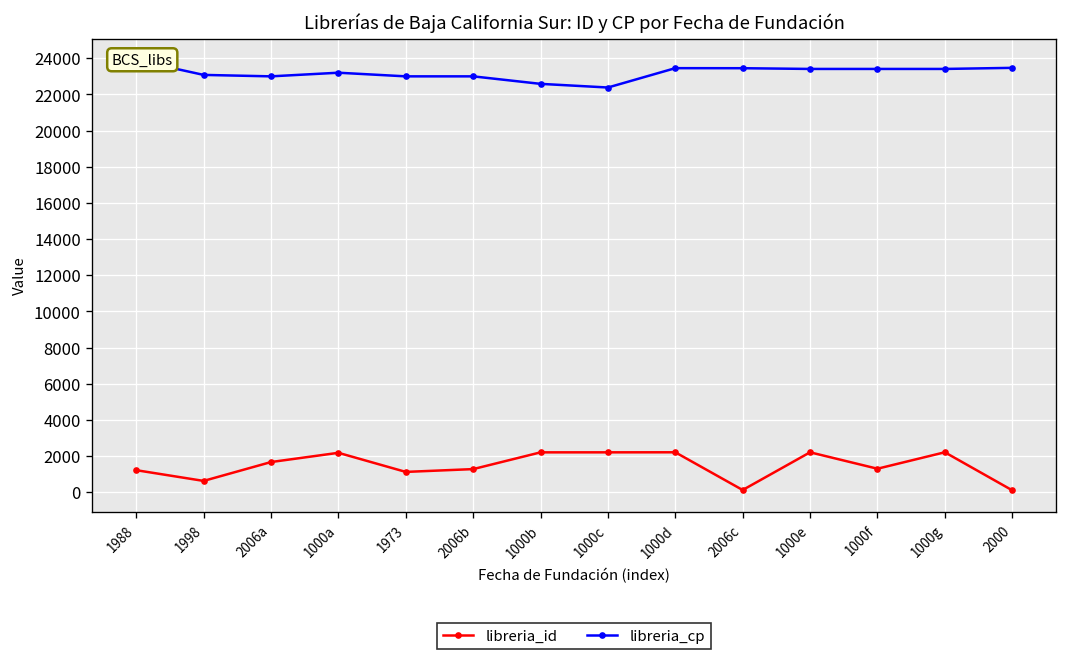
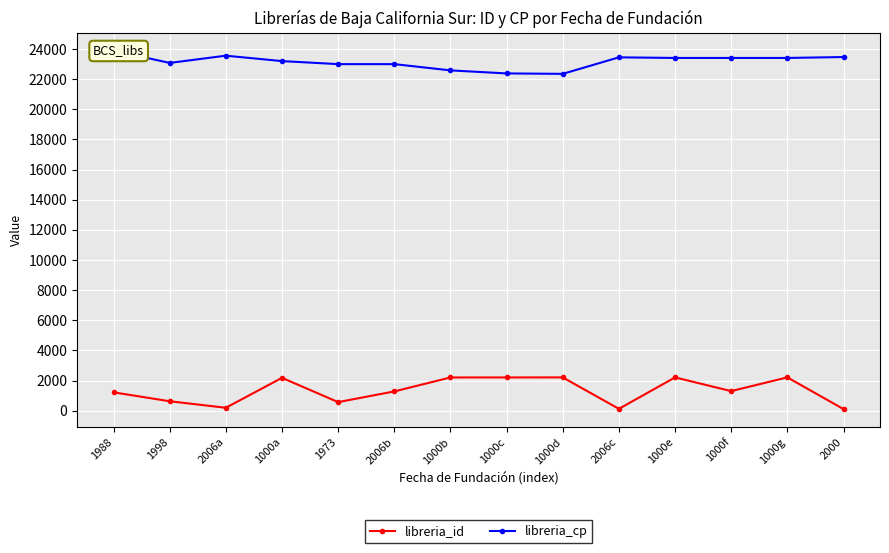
  {
    "libreria_id": {
      "1988": 1200,
      "1998": 600,
-     "2006a": 1700,
+     "2006a": 200,
      "1000a": 2200,
-     "1973": 1100,
+     "1973": 600,
      "2006b": 1300,
      "1000b": 2200,
      "1000c": 2200,
      "1000d": 2200,
      "2006c": 100,
      "1000e": 2200,
      "1000f": 1300,
      "1000g": 2200,
      "2000": 100
    },
    "libreria_cp": {
      "1998": 23100,
-     "2006a": 23000,
+     "2006a": 23600,
      "1000a": 23200,
      "1973": 23000,
      "2006b": 23000,
      "1000b": 22600,
      "1000c": 22400,
-     "1000d": 23500,
+     "1000d": 22400,
      "2006c": 23500,
      "1000e": 23400,
      "1000f": 23400,
      "1000g": 23400,
      "2000": 23500
    }
  }
